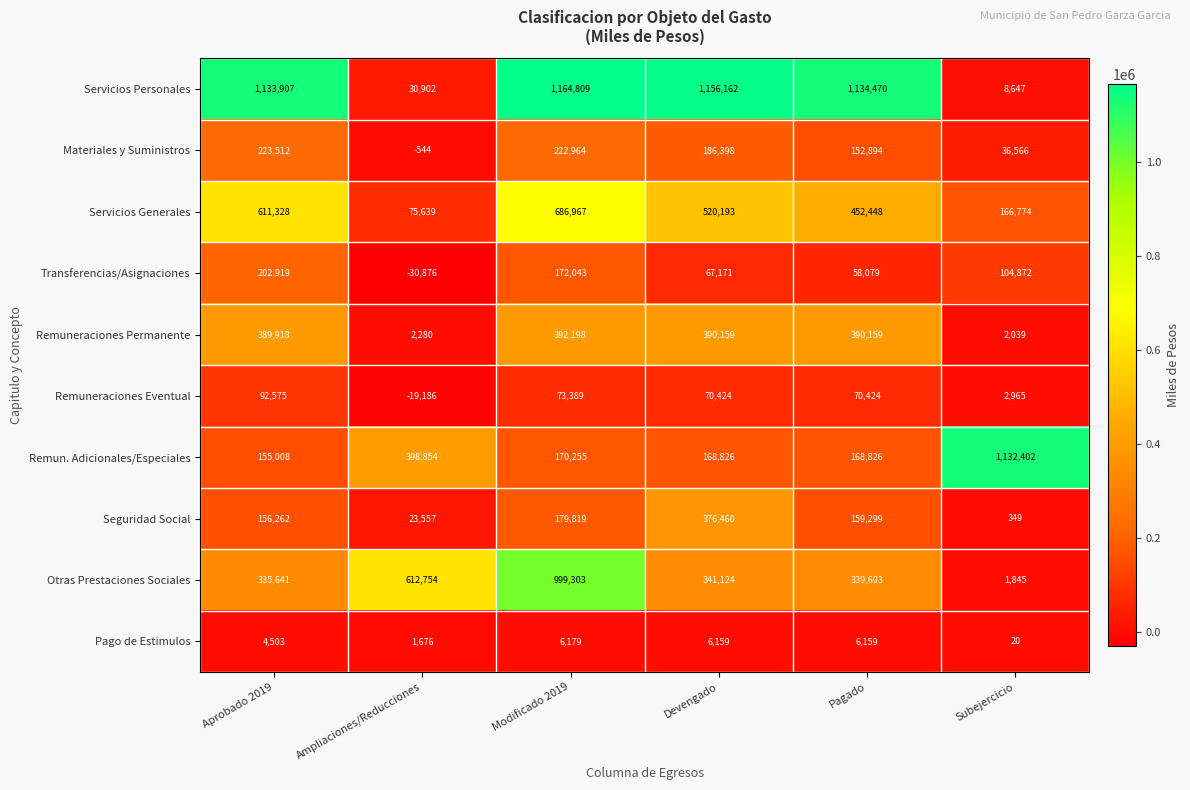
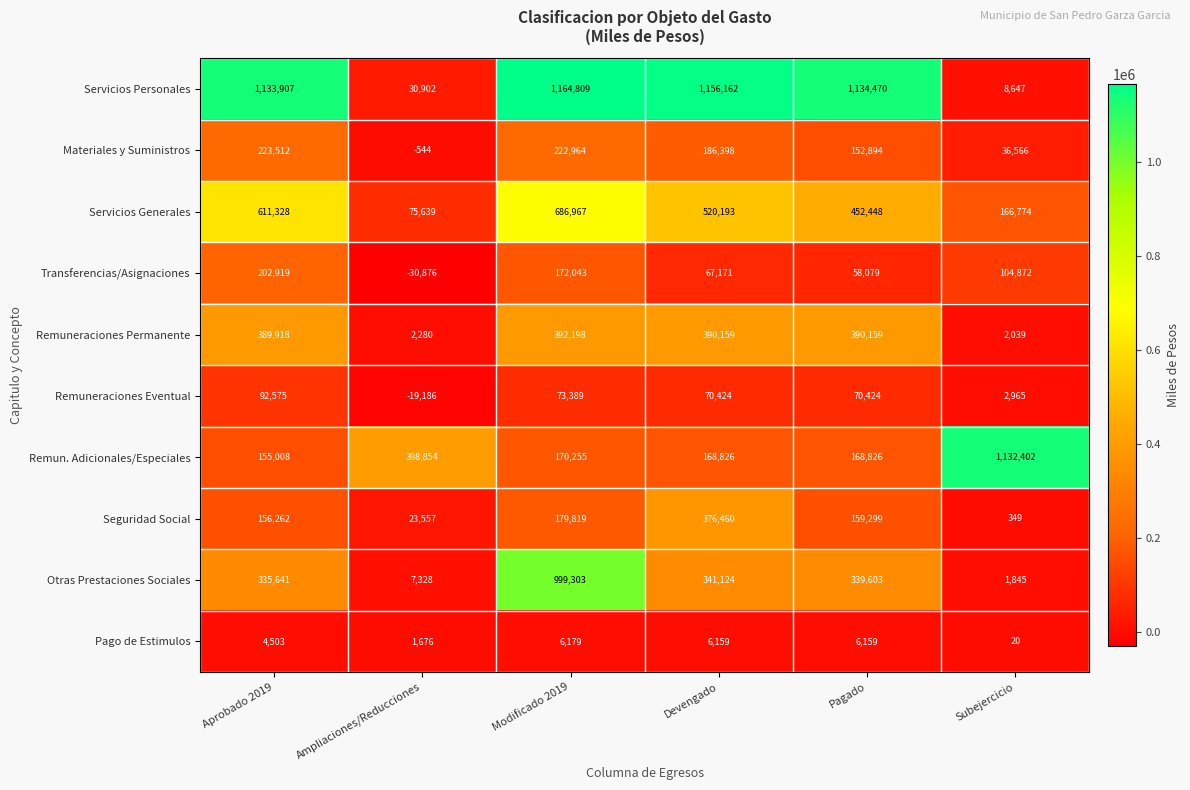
  {
    "Servicios Personales": {
      "Aprobado 2019": "1,133,907",
      "Ampliaciones/Reducciones": "30,902",
      "Modificado 2019": "1,164,809",
      "Devengado": "1,156,162",
      "Pagado": "1,134,470",
      "Subejercicio": "8,647"
    },
    "Materiales y Suministros": {
      "Aprobado 2019": "223,512",
      "Ampliaciones/Reducciones": "-544",
      "Modificado 2019": "222,964",
      "Devengado": "186,398",
      "Pagado": "152,894",
      "Subejercicio": "36,566"
    },
    "Servicios Generales": {
      "Aprobado 2019": "611,328",
      "Ampliaciones/Reducciones": "75,639",
      "Modificado 2019": "686,967",
      "Devengado": "520,193",
      "Pagado": "452,448",
      "Subejercicio": "166,774"
    },
    "Transferencias/Asignaciones": {
      "Aprobado 2019": "202,919",
      "Ampliaciones/Reducciones": "-30,876",
      "Modificado 2019": "172,043",
      "Devengado": "67,171",
      "Pagado": "58,079",
      "Subejercicio": "104,872"
    },
    "Remuneraciones Permanente": {
      "Aprobado 2019": "389,918",
      "Ampliaciones/Reducciones": "2,280",
      "Modificado 2019": "392,198",
      "Devengado": "390,159",
      "Pagado": "390,159",
      "Subejercicio": "2,039"
    },
    "Remuneraciones Eventual": {
      "Aprobado 2019": "92,575",
      "Ampliaciones/Reducciones": "-19,186",
      "Modificado 2019": "73,389",
      "Devengado": "70,424",
      "Pagado": "70,424",
      "Subejercicio": "2,965"
    },
    "Remun. Adicionales/Especiales": {
      "Aprobado 2019": "155,008",
      "Ampliaciones/Reducciones": "398,854",
      "Modificado 2019": "170,255",
      "Devengado": "168,826",
      "Pagado": "168,826",
      "Subejercicio": "1,132,402"
    },
    "Seguridad Social": {
      "Aprobado 2019": "156,262",
      "Ampliaciones/Reducciones": "23,557",
      "Modificado 2019": "179,819",
      "Devengado": "376,460",
      "Pagado": "159,299",
      "Subejercicio": "349"
    },
    "Otras Prestaciones Sociales": {
      "Aprobado 2019": "335,641",
-     "Ampliaciones/Reducciones": "612,754",
+     "Ampliaciones/Reducciones": "7,328",
      "Modificado 2019": "999,303",
      "Devengado": "341,124",
      "Pagado": "339,603",
      "Subejercicio": "1,845"
    },
    "Pago de Estimulos": {
      "Aprobado 2019": "4,503",
      "Ampliaciones/Reducciones": "1,676",
      "Modificado 2019": "6,179",
      "Devengado": "6,159",
      "Pagado": "6,159",
      "Subejercicio": "20"
    }
  }
